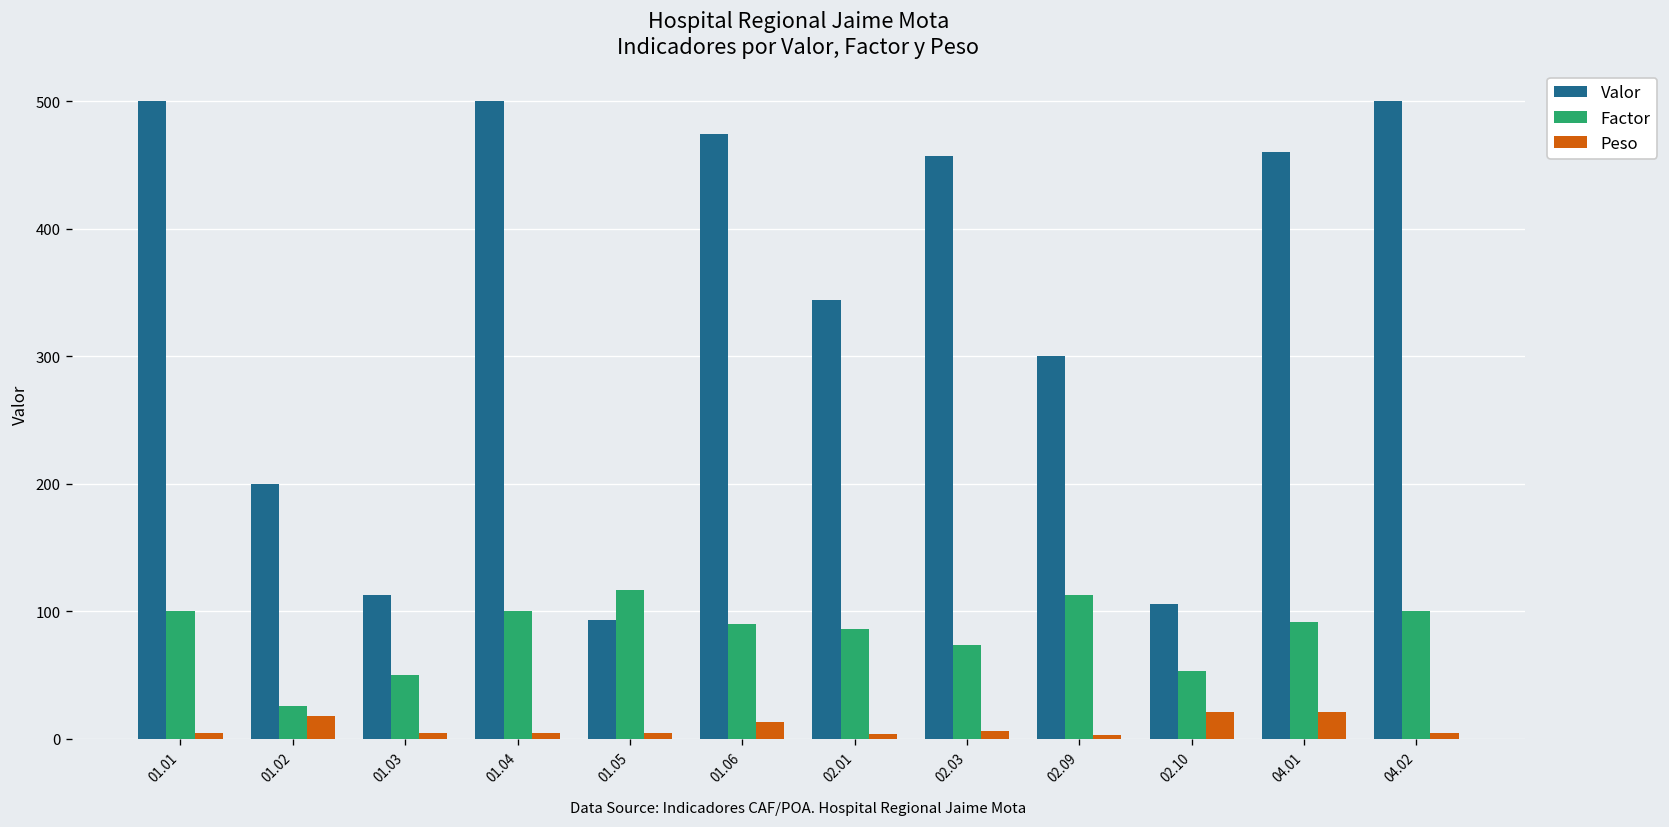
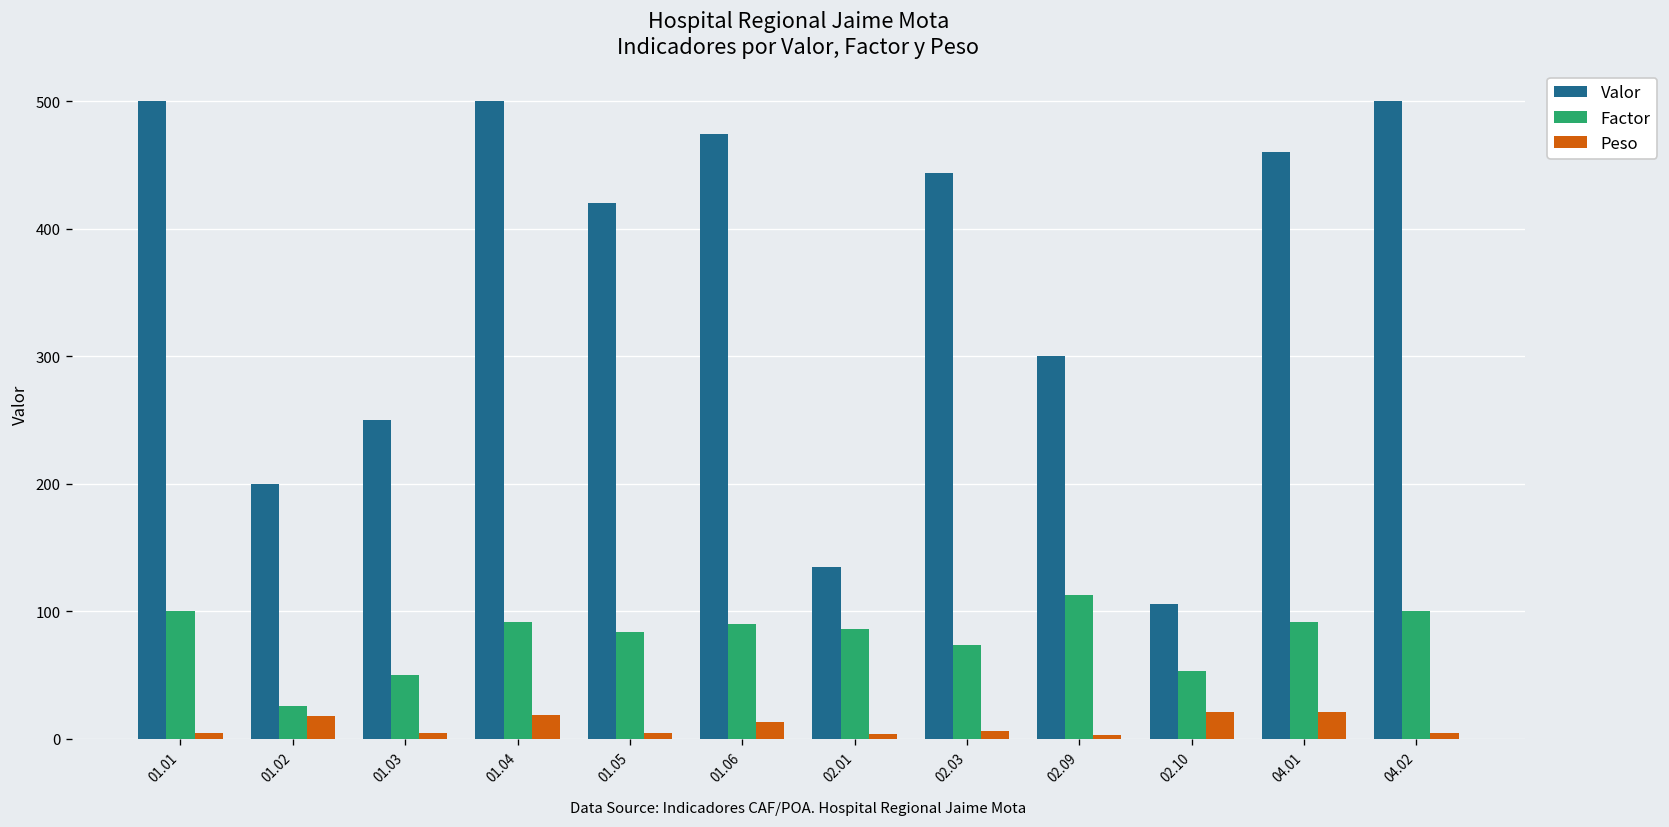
  {
    "Valor": {
      "01.01": 500,
      "01.02": 200,
-     "01.03": 113,
+     "01.03": 250,
      "01.04": 500,
-     "01.05": 93,
+     "01.05": 420,
      "01.06": 474,
-     "02.01": 344,
-     "02.03": 457,
+     "02.01": 135,
+     "02.03": 444,
      "02.09": 300,
      "02.10": 106,
      "04.01": 460,
      "04.02": 500
    },
    "Factor": {
      "01.01": 100,
      "01.02": 26,
      "01.03": 50,
-     "01.04": 100,
-     "01.05": 117,
+     "01.04": 92,
+     "01.05": 84,
      "01.06": 90,
      "02.01": 86,
      "02.03": 74,
      "02.09": 113,
      "02.10": 53,
      "04.01": 92,
      "04.02": 100
    },
    "Peso": {
      "01.01": 5,
      "01.02": 18,
      "01.03": 5,
-     "01.04": 5,
+     "01.04": 19,
      "01.05": 5,
      "01.06": 13,
      "02.01": 4,
      "02.03": 6,
      "02.09": 3,
      "02.10": 21,
      "04.01": 21,
      "04.02": 5
    }
  }
